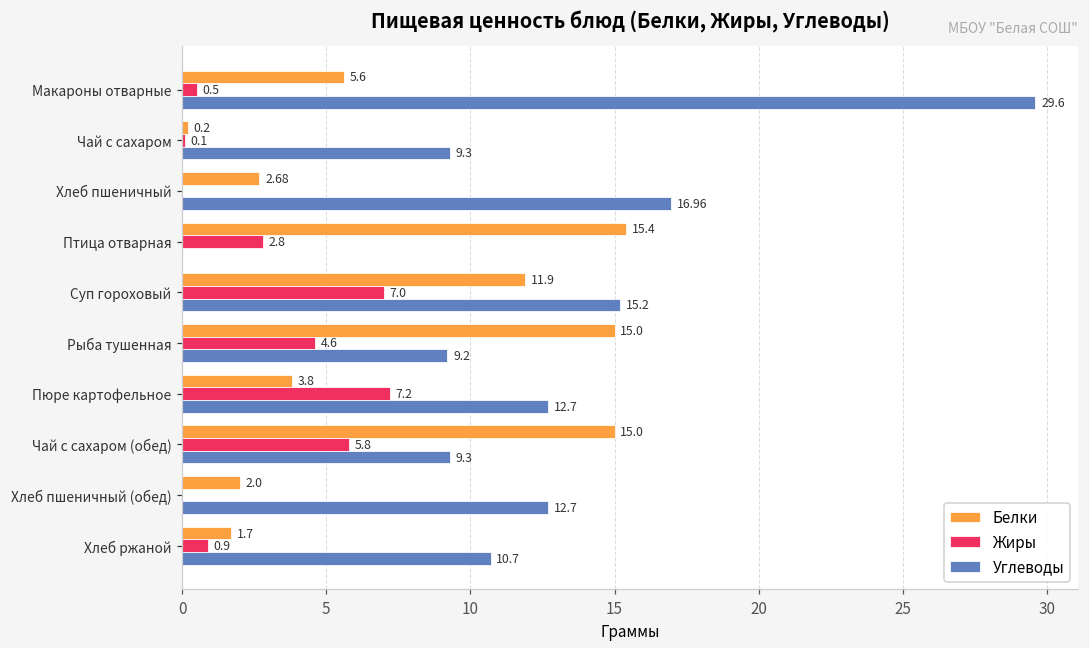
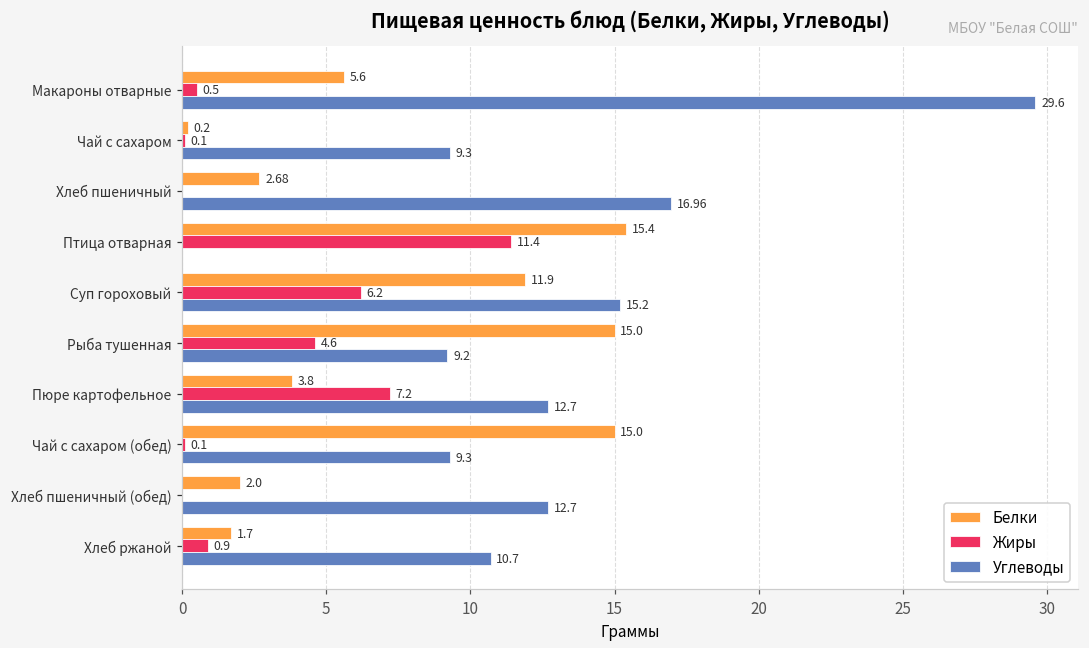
  {
    "Белки": {
      "Макароны отварные": 5.6,
      "Чай с сахаром": 0.2,
      "Хлеб пшеничный": 2.68,
      "Птица отварная": 15.4,
      "Суп гороховый": 11.9,
      "Рыба тушенная": 15.0,
      "Пюре картофельное": 3.8,
      "Чай с сахаром (обед)": 15.0,
      "Хлеб пшеничный (обед)": 2.0,
      "Хлеб ржаной": 1.7
    },
    "Жиры": {
      "Макароны отварные": 0.5,
      "Чай с сахаром": 0.1,
-     "Птица отварная": 2.8,
-     "Суп гороховый": 7.0,
+     "Птица отварная": 11.4,
+     "Суп гороховый": 6.2,
      "Рыба тушенная": 4.6,
      "Пюре картофельное": 7.2,
-     "Чай с сахаром (обед)": 5.8,
+     "Чай с сахаром (обед)": 0.1,
      "Хлеб ржаной": 0.9
    },
    "Углеводы": {
      "Макароны отварные": 29.6,
      "Чай с сахаром": 9.3,
      "Хлеб пшеничный": 16.96,
      "Суп гороховый": 15.2,
      "Рыба тушенная": 9.2,
      "Пюре картофельное": 12.7,
      "Чай с сахаром (обед)": 9.3,
      "Хлеб пшеничный (обед)": 12.7,
      "Хлеб ржаной": 10.7
    }
  }
